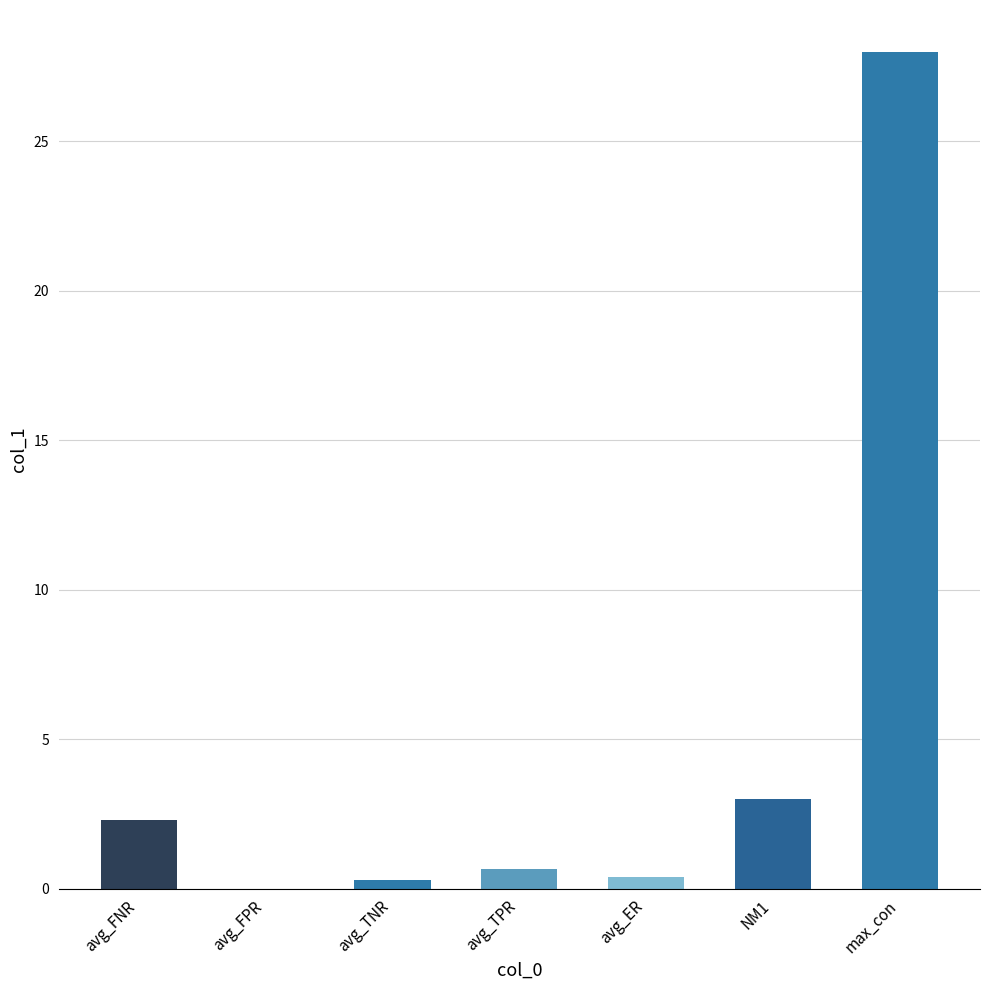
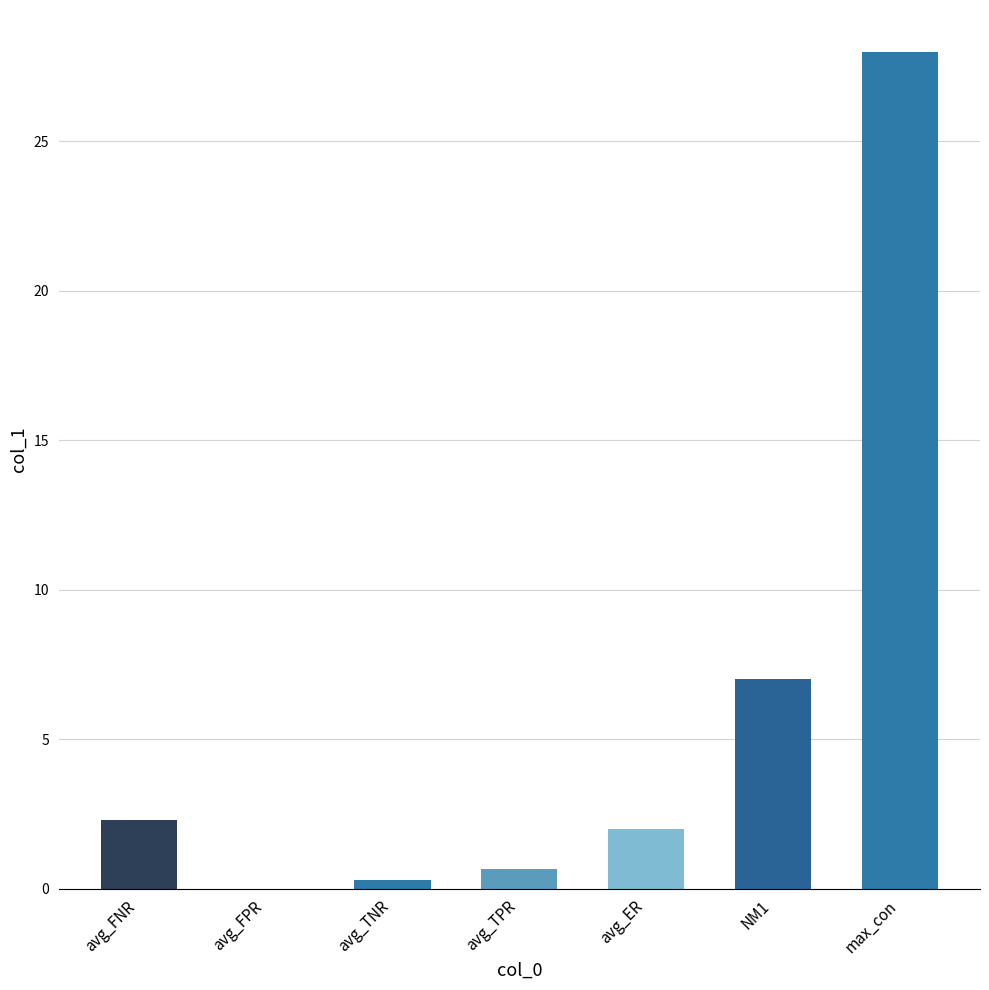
  {
    "avg_FNR": 2.3,
    "avg_FPR": 0.0,
    "avg_TNR": 0.3,
    "avg_TPR": 0.7,
-   "avg_ER": 0.4,
-   "NM1": 3,
+   "avg_ER": 2.0,
+   "NM1": 7,
    "max_con": 28.0
  }
